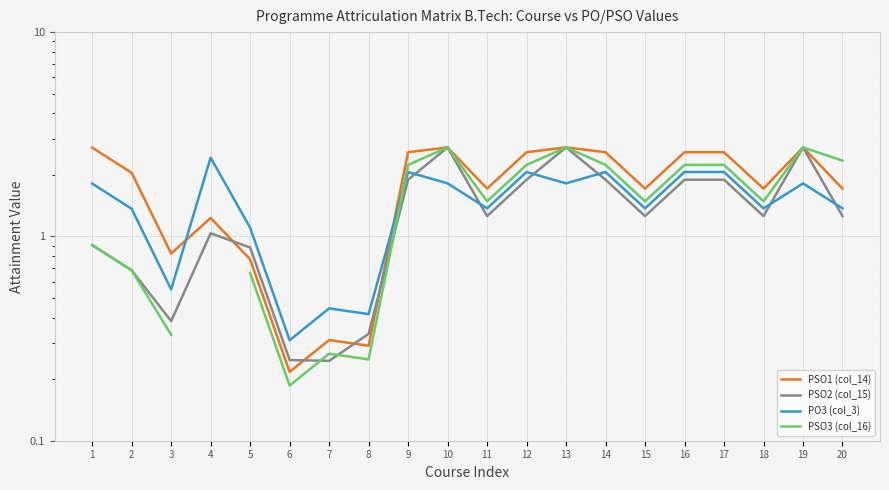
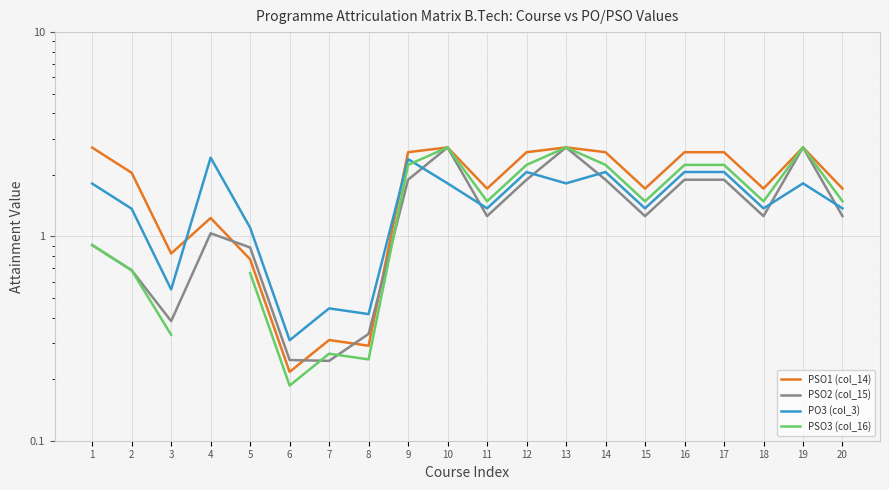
  {
    "PSO1 (col_14)": {
      "1": 2.7,
      "2": 2.0,
      "3": 0.83,
      "4": 1.2,
      "5": 0.77,
      "6": 0.22,
      "7": 0.31,
      "8": 0.29,
      "9": 2.6,
      "11": 1.7,
      "12": 2.6,
      "14": 2.6,
      "15": 1.7,
      "16": 2.6,
      "17": 2.6,
      "18": 1.7,
      "20": 1.7
    },
    "PSO2 (col_15)": {
      "3": 0.39,
      "4": 1.0,
      "5": 0.9,
      "6": 0.25,
      "7": 0.25,
      "8": 0.33,
      "9": 1.9,
      "11": 1.3,
      "12": 1.9,
      "14": 1.9,
      "15": 1.3,
      "16": 1.9,
      "17": 1.9,
      "18": 1.3,
      "20": 1.3
    },
    "PO3 (col_3)": {
      "1": 1.8,
      "2": 1.4,
      "3": 0.55,
      "4": 2.4,
      "5": 1.1,
      "6": 0.31,
      "7": 0.44,
      "8": 0.42,
-     "9": 2.1,
+     "9": 2.4,
      "10": 1.8,
      "11": 1.4,
      "12": 2.1,
      "13": 1.8,
      "14": 2.1,
      "15": 1.4,
      "16": 2.1,
      "17": 2.1,
      "18": 1.4,
      "19": 1.8,
      "20": 1.4
    },
    "PSO3 (col_16)": {
      "3": 0.33,
      "5": 0.66,
      "6": 0.19,
      "7": 0.27,
      "8": 0.25,
      "9": 2.2,
      "11": 1.5,
      "12": 2.2,
      "14": 2.2,
      "15": 1.5,
      "16": 2.2,
      "17": 2.2,
      "18": 1.5,
-     "20": 2.3
+     "20": 1.5
    }
  }
